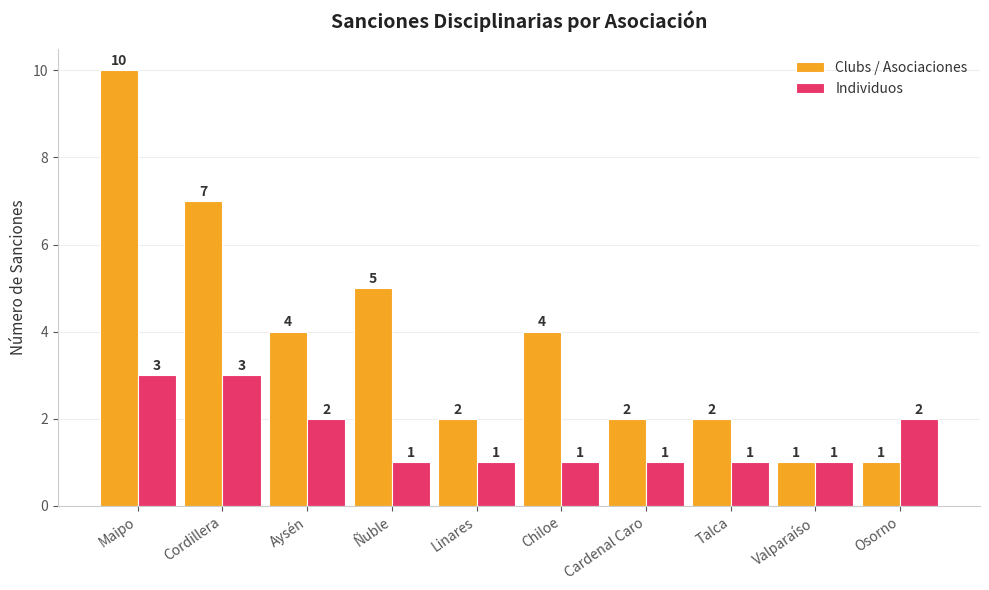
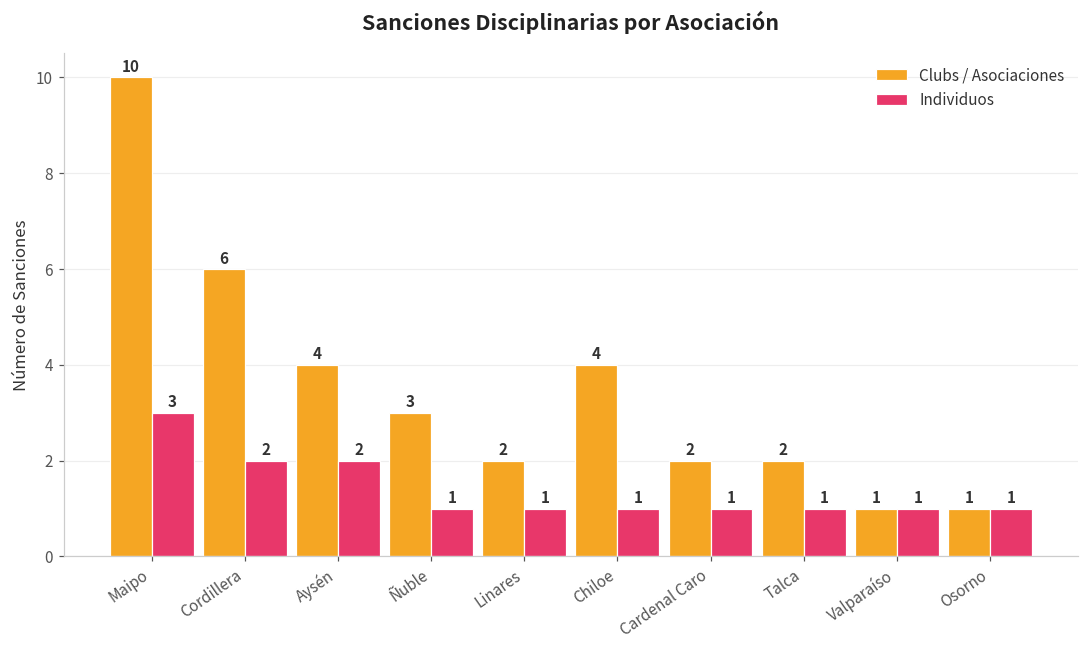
  {
    "Clubs / Asociaciones": {
      "Maipo": 10,
-     "Cordillera": 7,
+     "Cordillera": 6,
      "Aysén": 4,
-     "Ñuble": 5,
+     "Ñuble": 3,
      "Linares": 2,
      "Chiloe": 4,
      "Cardenal Caro": 2,
      "Talca": 2,
      "Valparaíso": 1,
      "Osorno": 1
    },
    "Individuos": {
      "Maipo": 3,
-     "Cordillera": 3,
+     "Cordillera": 2,
      "Aysén": 2,
      "Ñuble": 1,
      "Linares": 1,
      "Chiloe": 1,
      "Cardenal Caro": 1,
      "Talca": 1,
      "Valparaíso": 1,
-     "Osorno": 2
+     "Osorno": 1
    }
  }
